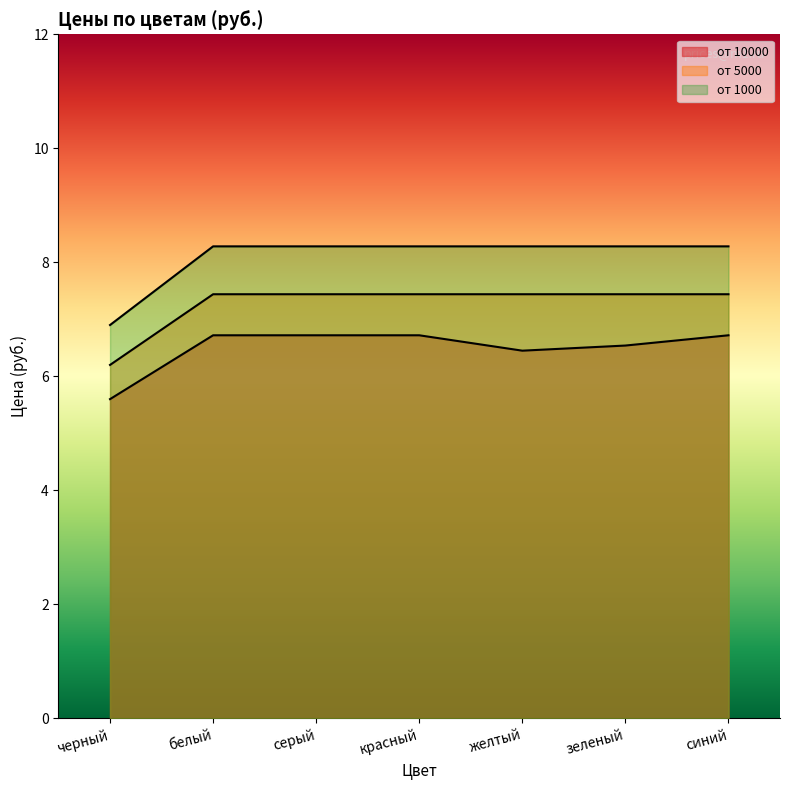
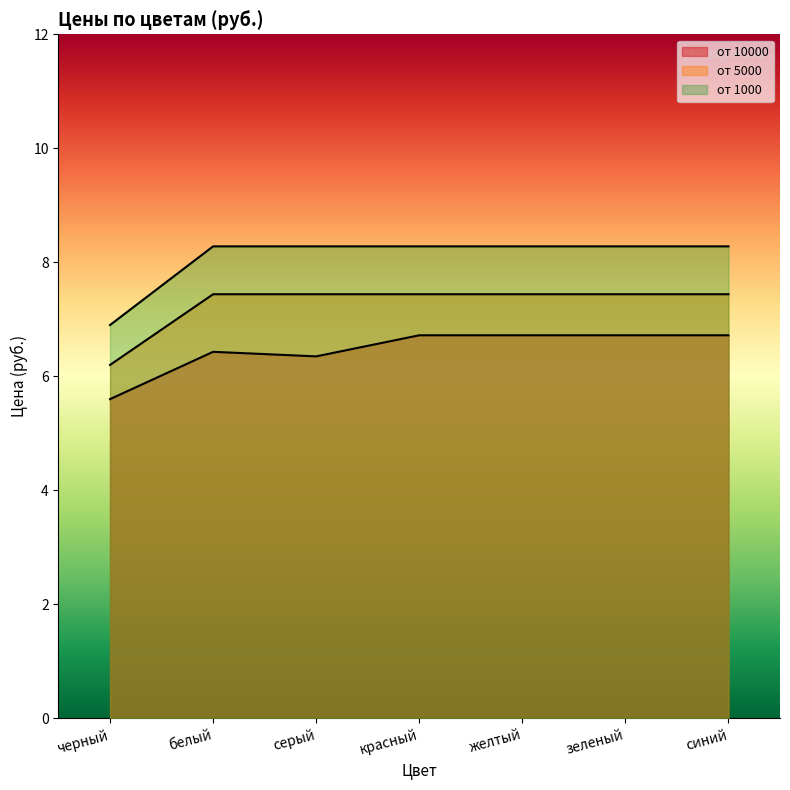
  {
    "от 10000": {
      "черный": 5.6,
-     "белый": 6.7,
-     "серый": 6.7,
+     "белый": 6.4,
+     "серый": 6.4,
      "красный": 6.7,
-     "желтый": 6.5,
-     "зеленый": 6.5,
+     "желтый": 6.7,
+     "зеленый": 6.7,
      "синий": 6.7
    },
    "от 5000": {
      "черный": 6.2,
      "белый": 7.4,
      "серый": 7.4,
      "красный": 7.4,
      "желтый": 7.4,
      "зеленый": 7.4,
      "синий": 7.4
    },
    "от 1000": {
      "черный": 6.9,
      "белый": 8.3,
      "серый": 8.3,
      "красный": 8.3,
      "желтый": 8.3,
      "зеленый": 8.3,
      "синий": 8.3
    }
  }
